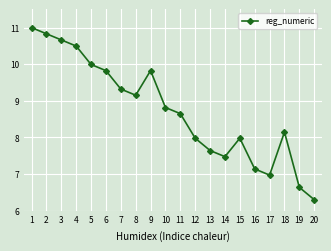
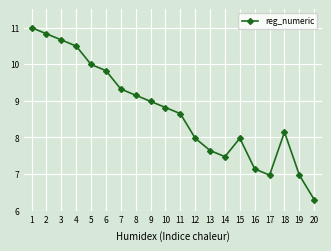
  {
    "1": 11.0,
    "2": 10.8,
    "3": 10.7,
    "4": 10.5,
    "5": 10.0,
    "6": 9.8,
    "7": 9.3,
    "8": 9.2,
-   "9": 9.8,
+   "9": 9.0,
    "10": 8.8,
    "11": 8.7,
    "12": 8.0,
    "13": 7.6,
    "14": 7.5,
    "15": 8.0,
    "16": 7.1,
    "17": 7.0,
    "18": 8.1,
-   "19": 6.6,
+   "19": 7.0,
    "20": 6.3
  }
